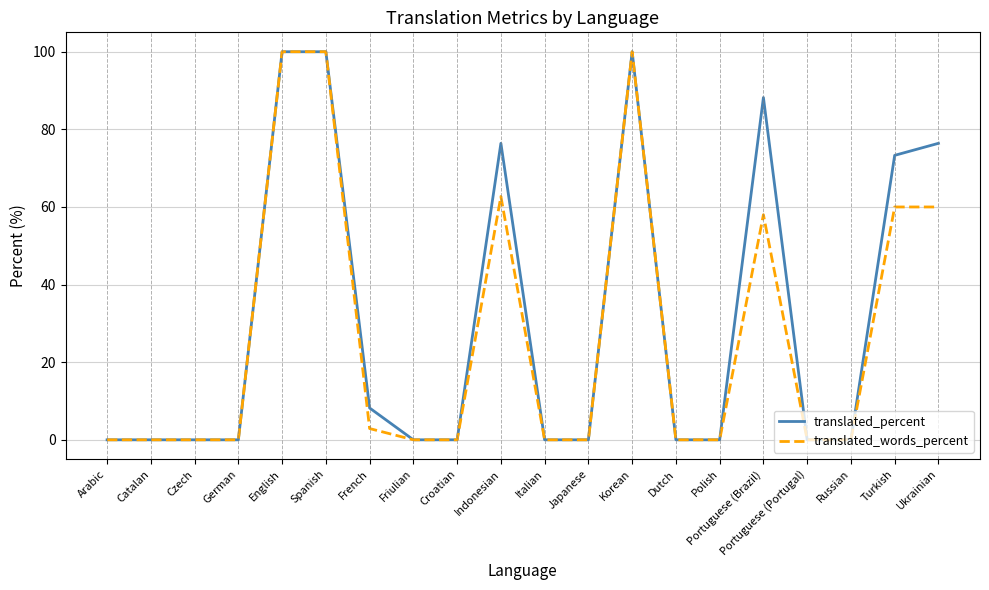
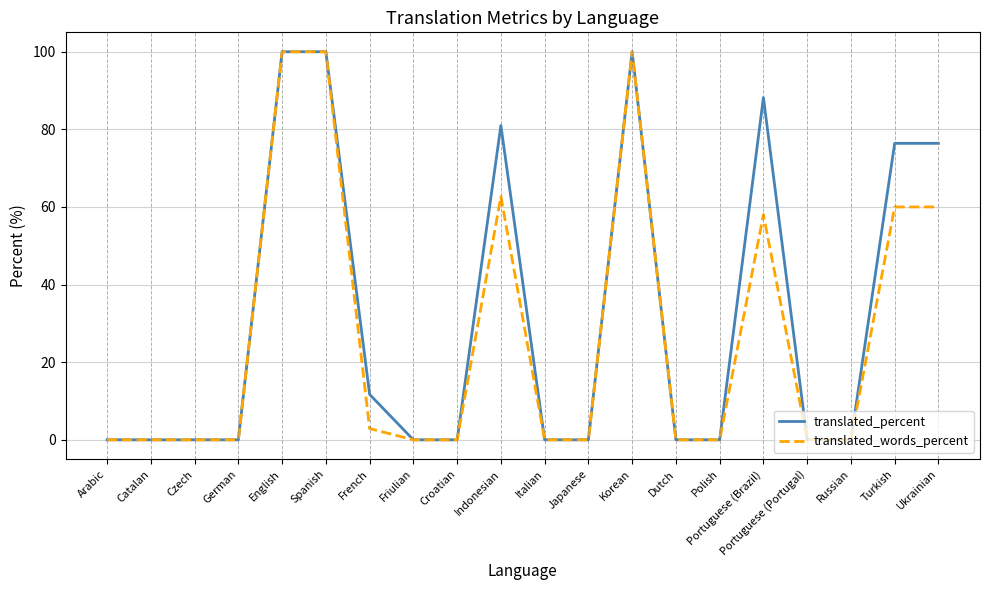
  {
    "translated_percent": {
-     "French": 8,
-     "Indonesian": 76,
+     "French": 12,
+     "Indonesian": 81,
      "Portuguese (Brazil)": 88,
-     "Turkish": 73,
+     "Turkish": 76,
      "Ukrainian": 76
    },
    "translated_words_percent": {
      "French": 3,
      "Indonesian": 63,
      "Portuguese (Brazil)": 58,
      "Turkish": 60,
      "Ukrainian": 60
    }
  }
